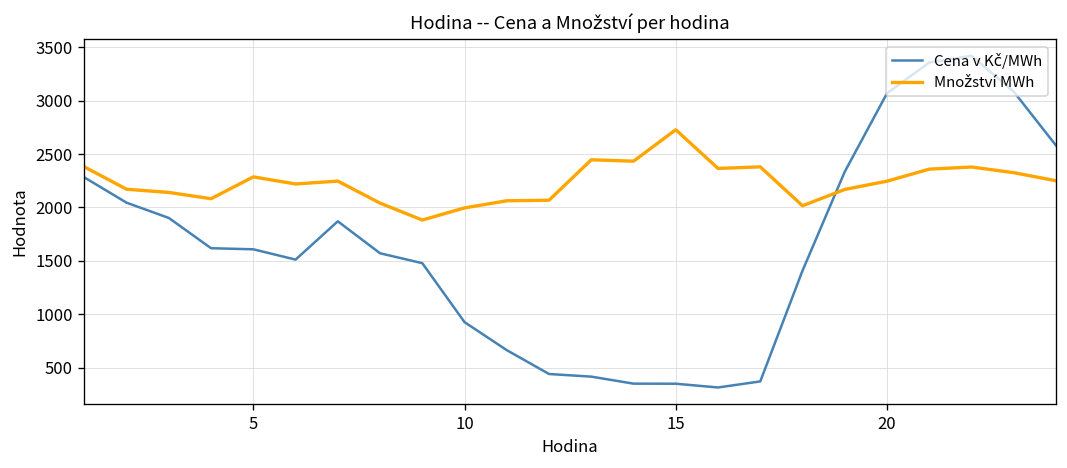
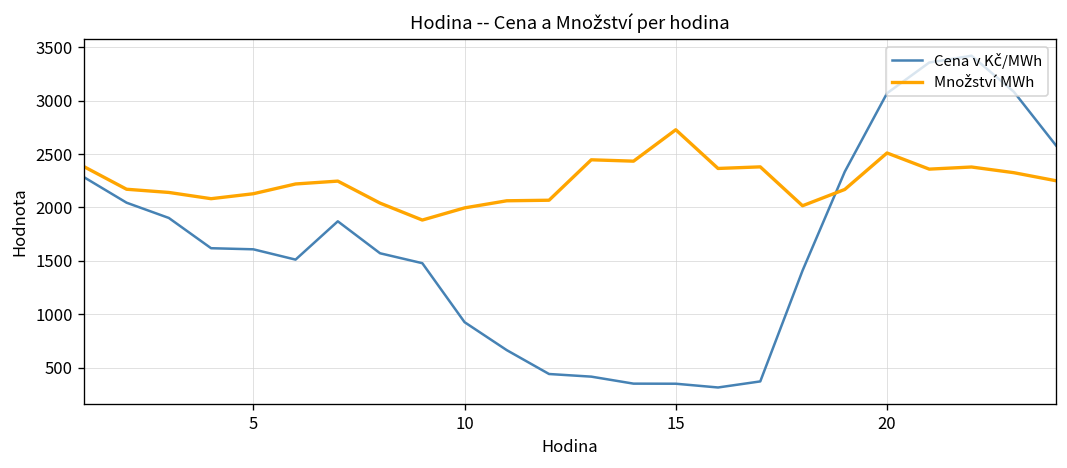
  {
    "Cena v Kč/MWh": {
      "5": 1600,
      "10": 900,
      "15": 300
    },
    "Množství MWh": {
-     "5": 2300,
+     "5": 2100,
      "10": 2000,
      "15": 2700,
-     "20": 2200
+     "20": 2500
    }
  }
